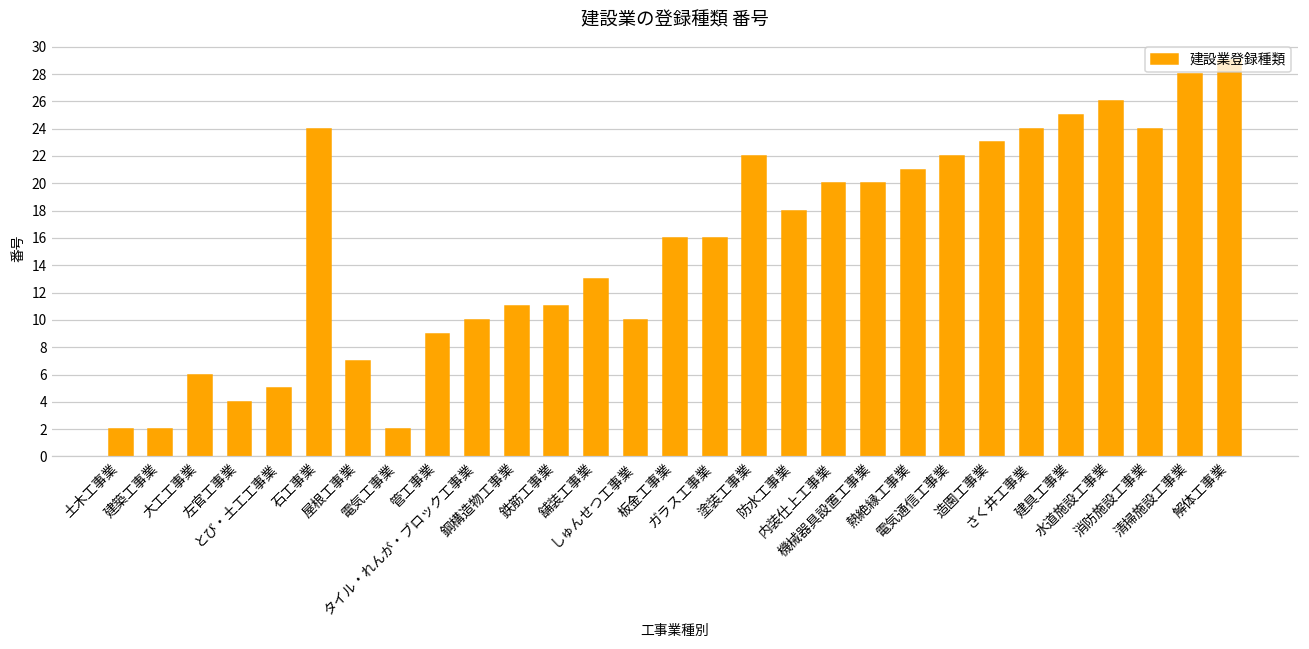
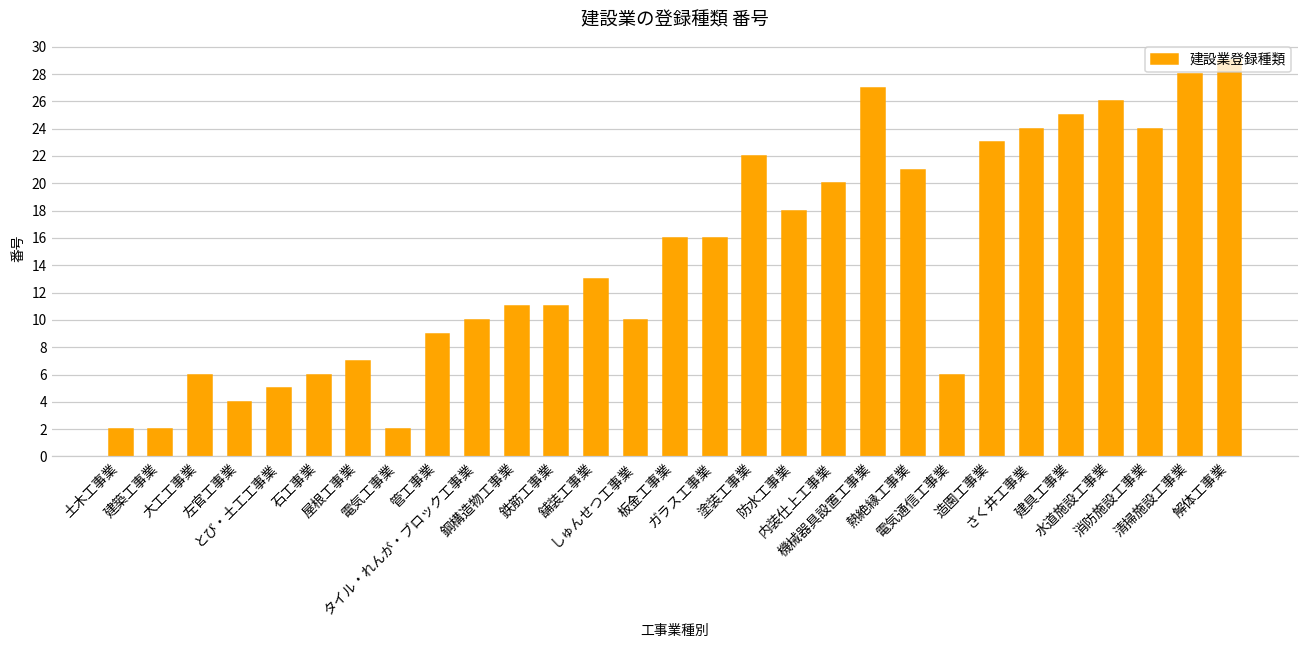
  {
    "土木工事業": 2,
    "建築工事業": 2,
    "大工工事業": 6,
    "左官工事業": 4,
    "とび・土工工事業": 5,
-   "石工事業": 24,
+   "石工事業": 6,
    "屋根工事業": 7,
    "電気工事業": 2,
    "管工事業": 9,
    "タイル・れんが・ブロック工事業": 10,
    "鋼構造物工事業": 11,
    "鉄筋工事業": 11,
    "舗装工事業": 13,
    "しゅんせつ工事業": 10,
    "板金工事業": 16,
    "ガラス工事業": 16,
    "塗装工事業": 22,
    "防水工事業": 18,
    "内装仕上工事業": 20,
-   "機械器具設置工事業": 20,
+   "機械器具設置工事業": 27,
    "熱絶縁工事業": 21,
-   "電気通信工事業": 22,
+   "電気通信工事業": 6,
    "造園工事業": 23,
    "さく井工事業": 24,
    "建具工事業": 25,
    "水道施設工事業": 26,
    "消防施設工事業": 24,
    "清掃施設工事業": 28
  }
